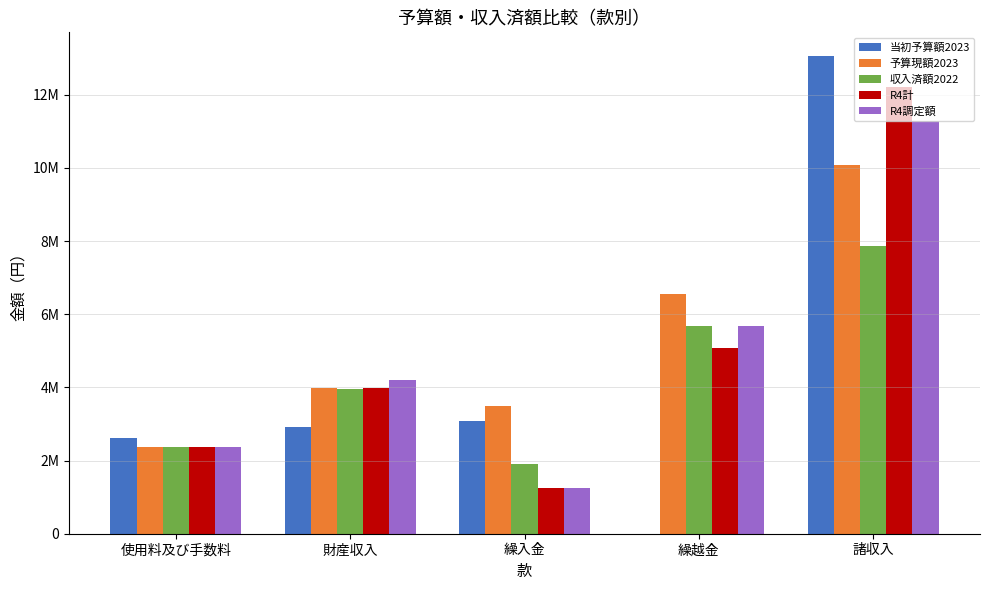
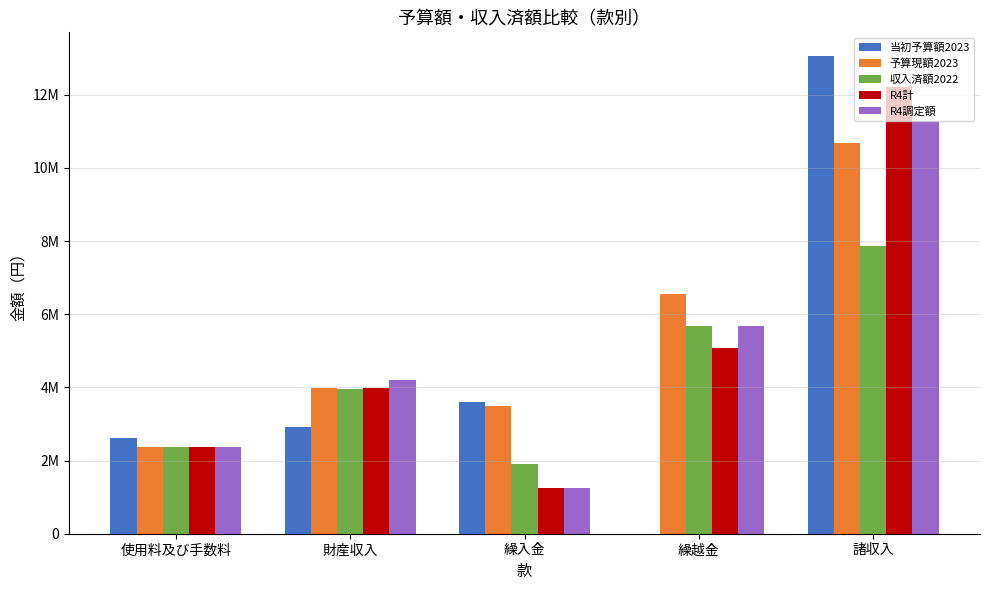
  {
    "当初予算額2023": {
      "使用料及び手数料": 2600000,
      "財産収入": 2900000,
-     "繰入金": 3100000,
+     "繰入金": 3600000,
      "諸収入": 13100000
    },
    "予算現額2023": {
      "使用料及び手数料": 2400000,
      "財産収入": 4000000,
      "繰入金": 3500000,
      "繰越金": 6600000,
-     "諸収入": 10100000
+     "諸収入": 10700000
    },
    "収入済額2022": {
      "使用料及び手数料": 2400000,
      "財産収入": 4000000,
      "繰入金": 1900000,
      "繰越金": 5700000,
      "諸収入": 7900000
    },
    "R4計": {
      "使用料及び手数料": 2400000,
      "財産収入": 4000000,
      "繰入金": 1200000,
      "繰越金": 5100000
    },
    "R4調定額": {
      "使用料及び手数料": 2400000,
      "財産収入": 4200000,
      "繰入金": 1200000,
      "繰越金": 5700000,
      "諸収入": 11300000
    }
  }
